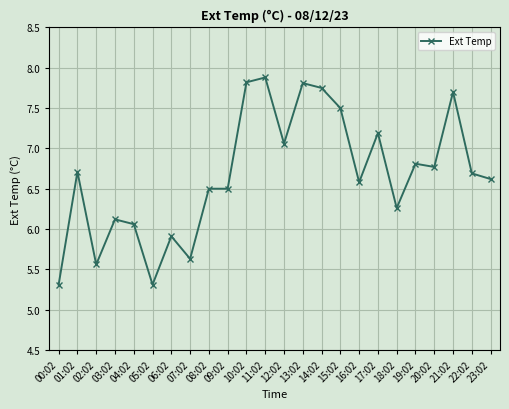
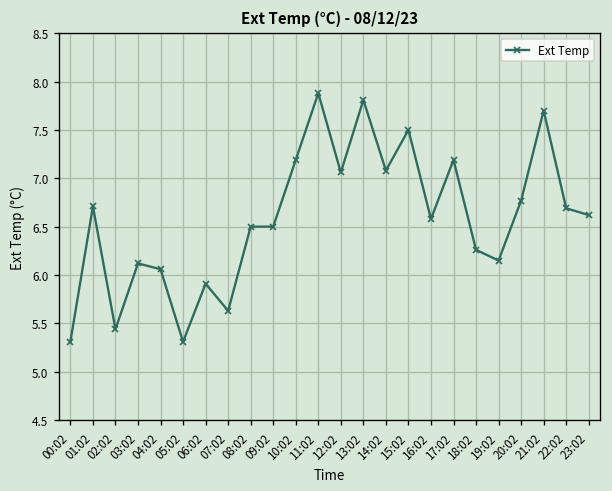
  {
    "00:02": 5.3,
    "01:02": 6.7,
-   "02:02": 5.6,
+   "02:02": 5.4,
    "03:02": 6.1,
    "04:02": 6.1,
    "05:02": 5.3,
    "06:02": 5.9,
    "07:02": 5.6,
    "08:02": 6.5,
    "09:02": 6.5,
-   "10:02": 7.8,
+   "10:02": 7.2,
    "11:02": 7.9,
    "12:02": 7.1,
    "13:02": 7.8,
-   "14:02": 7.8,
+   "14:02": 7.1,
    "15:02": 7.5,
    "16:02": 6.6,
    "17:02": 7.2,
    "18:02": 6.3,
-   "19:02": 6.8,
+   "19:02": 6.2,
    "20:02": 6.8,
    "21:02": 7.7,
    "22:02": 6.7,
    "23:02": 6.6
  }
